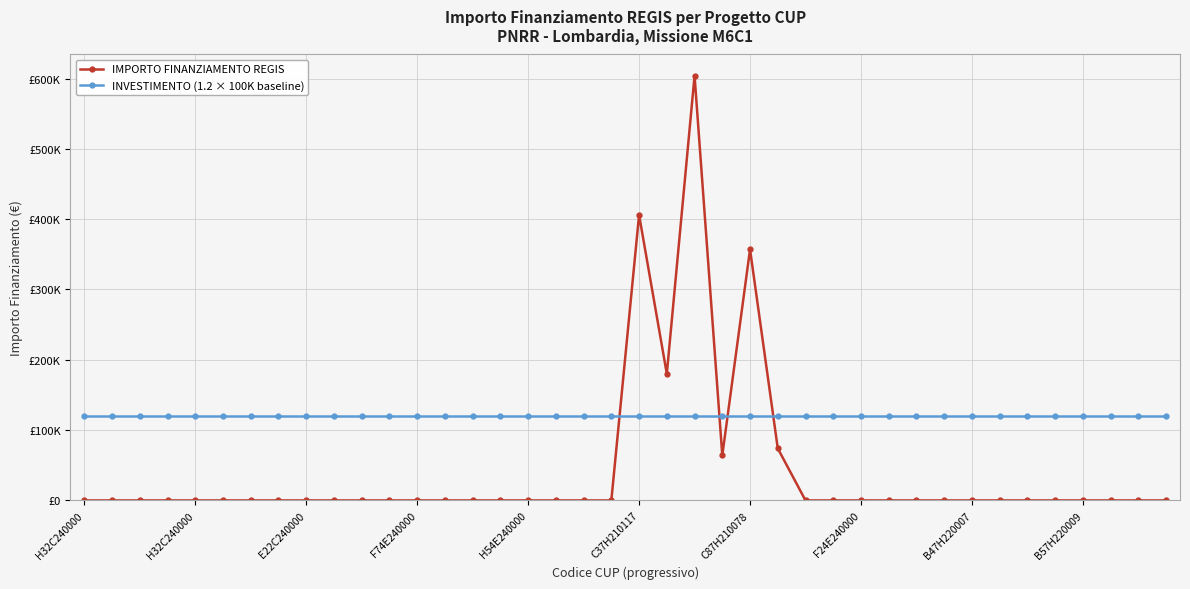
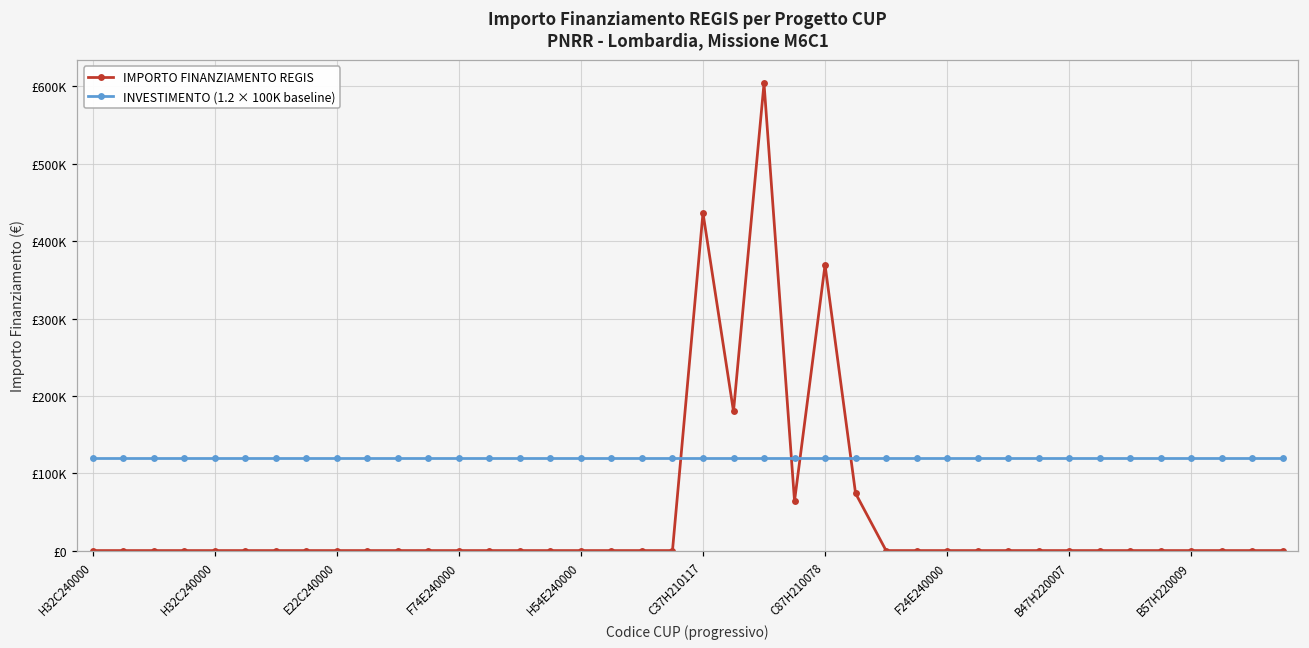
  {
    "IMPORTO FINANZIAMENTO REGIS": {
      "E22C240000": "£0",
      "F74E240000": "£0",
      "H54E240000": "£0",
-     "C37H210117": "£410000",
-     "C87H210078": "£360000",
+     "C37H210117": "£440000",
+     "C87H210078": "£370000",
      "F24E240000": "£0",
      "B47H220007": "£0",
      "B57H220009": "£0"
    },
    "INVESTIMENTO (1.2 × 100K baseline)": {
      "E22C240000": "£120000",
      "F74E240000": "£120000",
      "H54E240000": "£120000",
      "C37H210117": "£120000",
      "C87H210078": "£120000",
      "F24E240000": "£120000",
      "B47H220007": "£120000",
      "B57H220009": "£120000"
    }
  }
